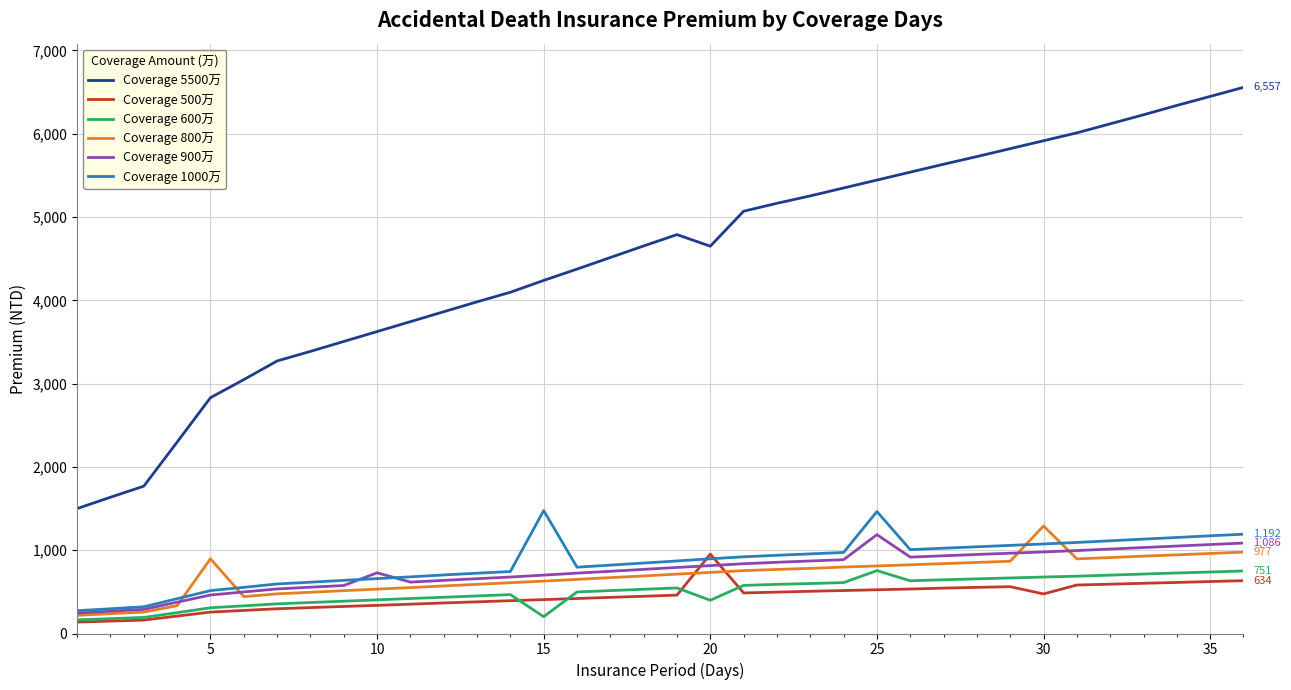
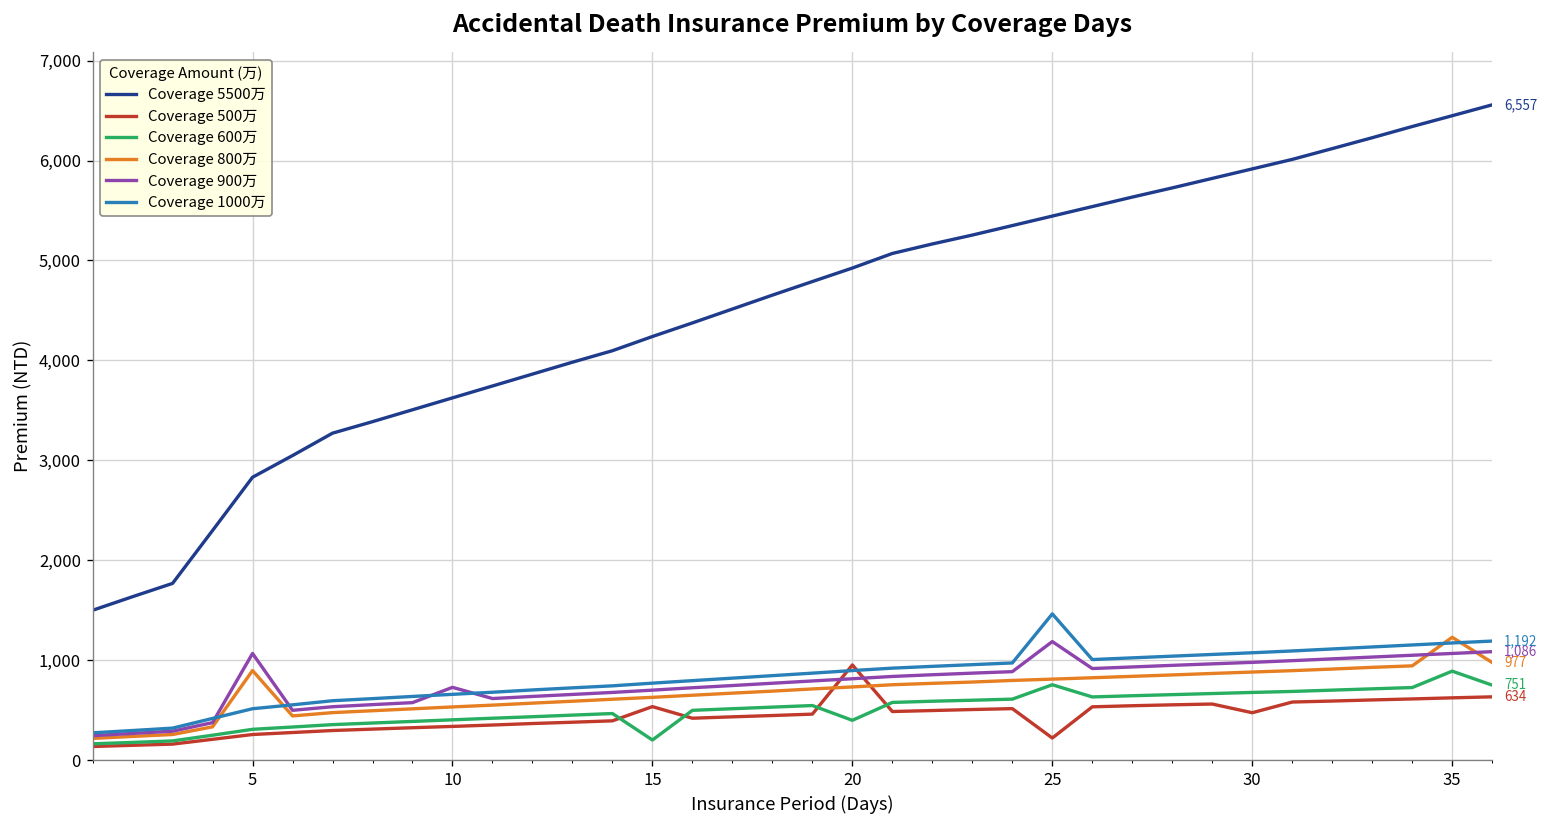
  {
    "Coverage 5500万": {
      "5": "2,800",
      "10": "3,600",
      "15": "4,200",
-     "20": "4,700",
+     "20": "4,900",
      "25": "5,400",
      "30": "5,900",
      "35": "6,400"
    },
    "Coverage 500万": {
      "5": "300",
      "10": "300",
-     "15": "400",
+     "15": "500",
      "20": "1,000",
-     "25": "500",
+     "25": "200",
      "30": "500",
      "35": "600"
    },
    "Coverage 600万": {
      "5": "300",
      "10": "400",
      "15": "200",
      "20": "400",
      "25": "800",
      "30": "700",
-     "35": "700"
+     "35": "900"
    },
    "Coverage 800万": {
      "5": "900",
      "10": "500",
      "15": "600",
      "20": "700",
      "25": "800",
-     "30": "1,300",
-     "35": "1,000"
+     "30": "900",
+     "35": "1,200"
    },
    "Coverage 900万": {
-     "5": "500",
+     "5": "1,100",
      "10": "700",
      "15": "700",
      "20": "800",
      "25": "1,200",
      "30": "1,000",
      "35": "1,100"
    },
    "Coverage 1000万": {
      "5": "500",
      "10": "700",
-     "15": "1,500",
+     "15": "800",
      "20": "900",
      "25": "1,500",
      "30": "1,100",
      "35": "1,200"
    }
  }
